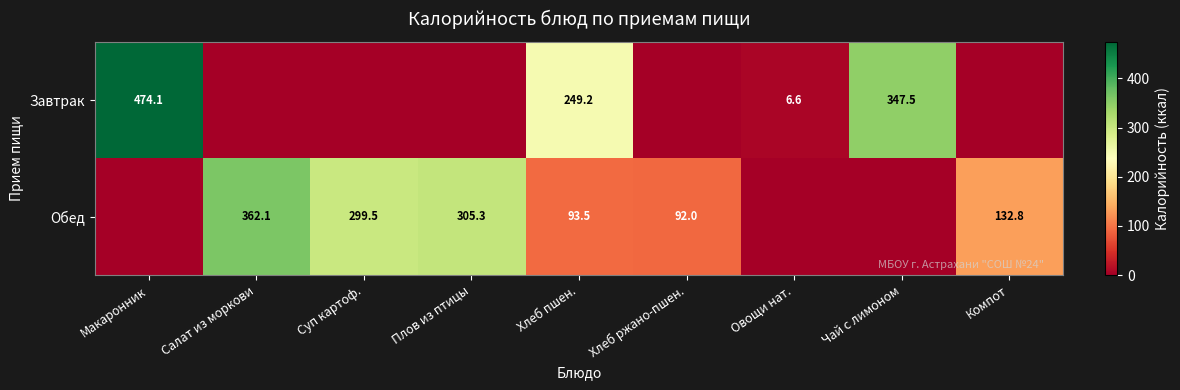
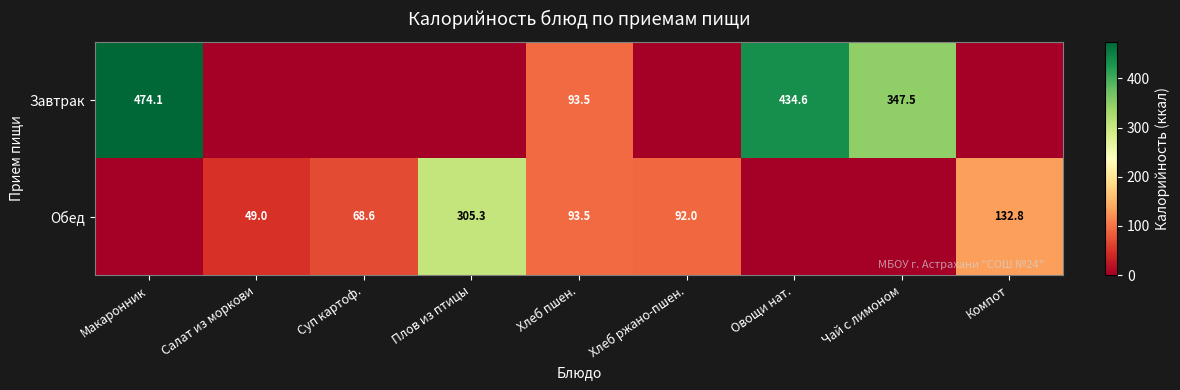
  {
    "Завтрак": {
      "Макаронник": 474.1,
-     "Хлеб пшен.": 249.2,
-     "Овощи нат.": 6.6,
+     "Хлеб пшен.": 93.5,
+     "Овощи нат.": 434.6,
      "Чай с лимоном": 347.5
    },
    "Обед": {
-     "Салат из моркови": 362.1,
-     "Суп картоф.": 299.5,
+     "Салат из моркови": 49.0,
+     "Суп картоф.": 68.6,
      "Плов из птицы": 305.3,
      "Хлеб пшен.": 93.5,
      "Хлеб ржано-пшен.": 92.0
    }
  }
